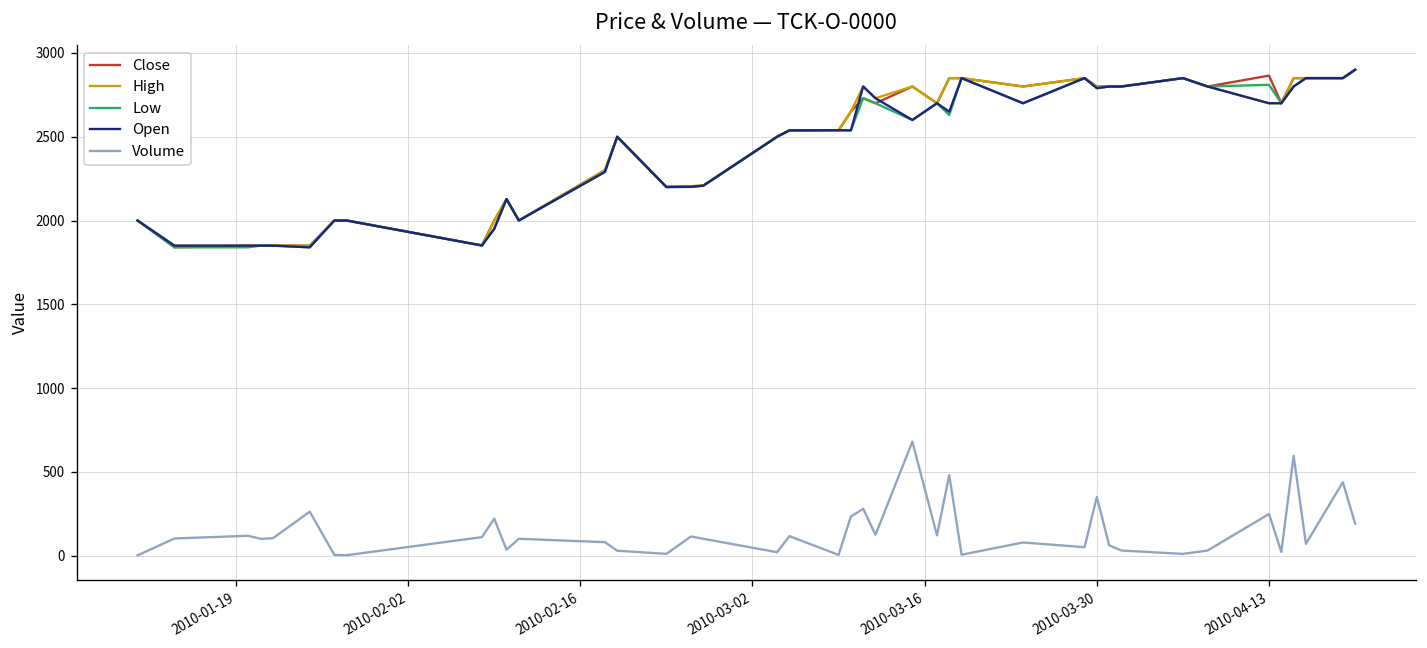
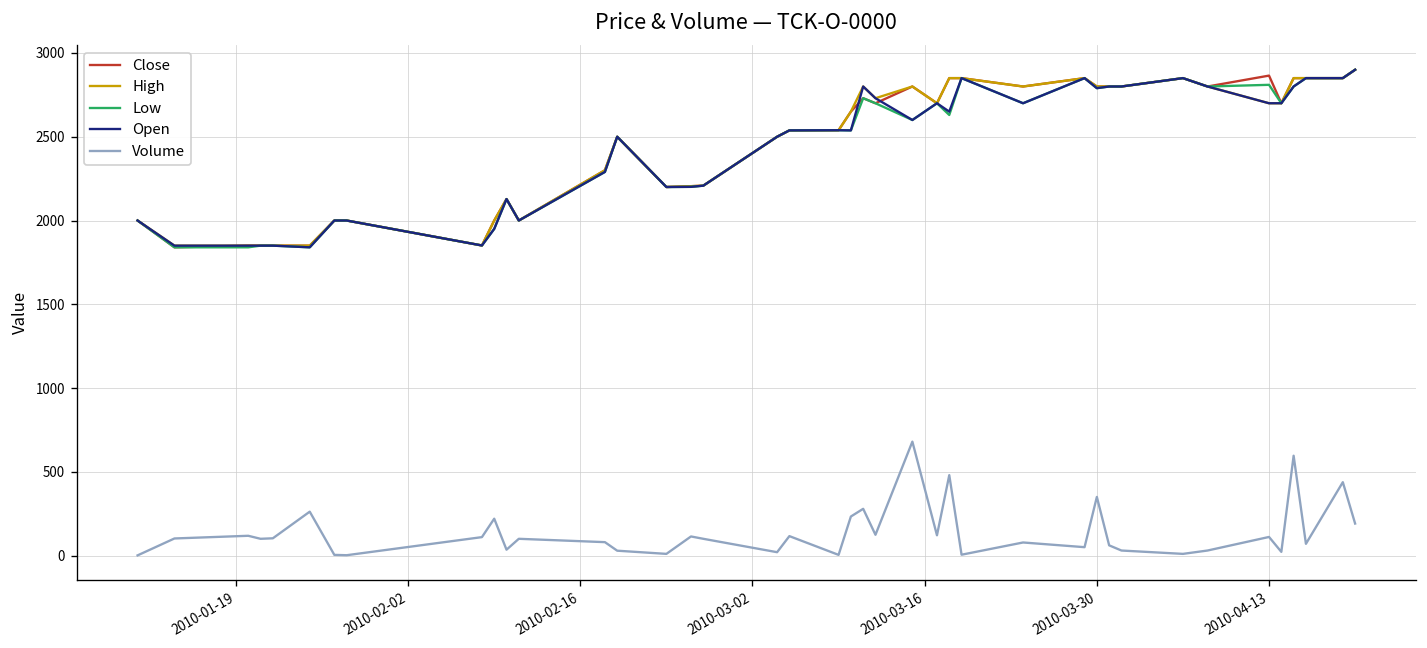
  {
    "Close": {
      "2010-04-13": 2870
    },
    "Low": {
      "2010-04-13": 2810
    },
    "Volume": {
      "2010-03-30": 350,
-     "2010-04-13": 250
+     "2010-04-13": 110
    }
  }
